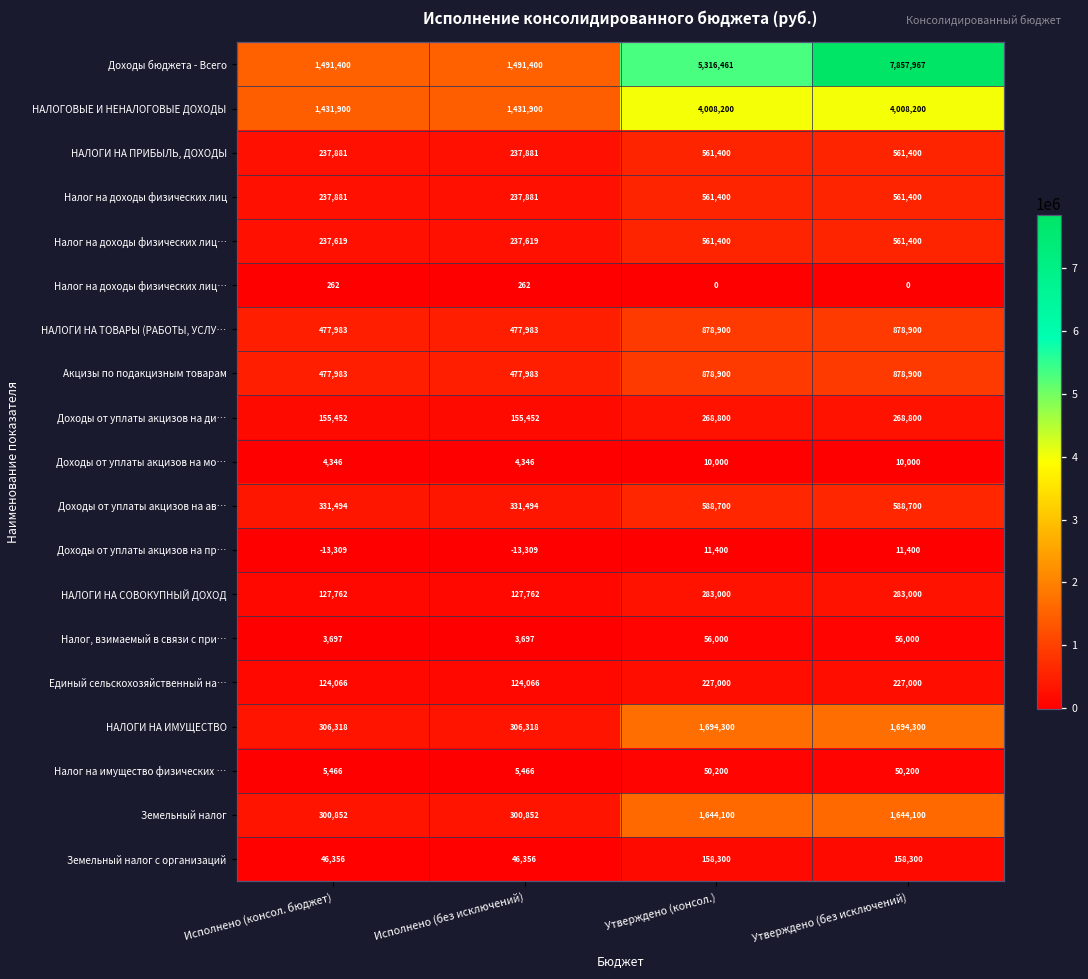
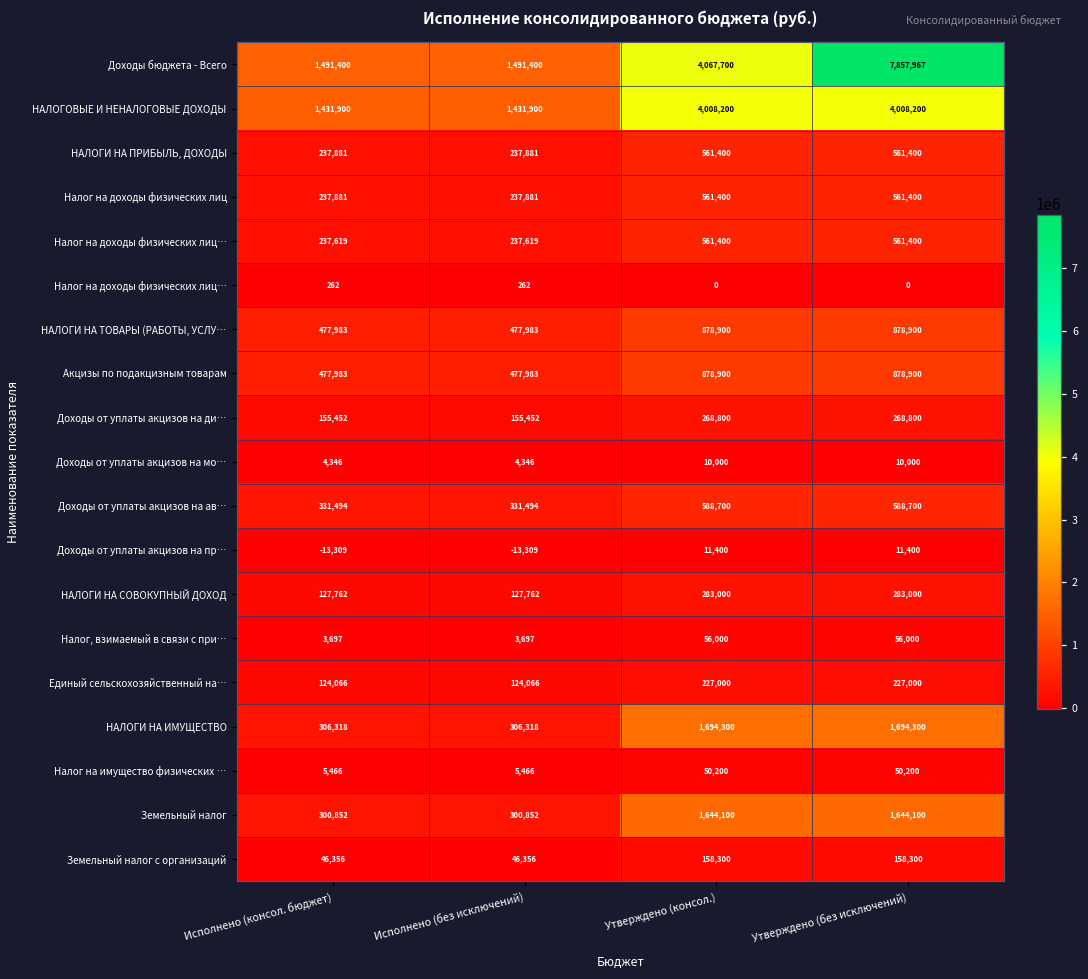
  {
    "Доходы бюджета - Всего": {
      "Исполнено (консол. бюджет)": "1,491,400",
      "Исполнено (без исключений)": "1,491,400",
-     "Утверждено (консол.)": "5,316,461",
+     "Утверждено (консол.)": "4,067,700",
      "Утверждено (без исключений)": "7,857,967"
    },
    "НАЛОГОВЫЕ И НЕНАЛОГОВЫЕ ДОХОДЫ": {
      "Исполнено (консол. бюджет)": "1,431,900",
      "Исполнено (без исключений)": "1,431,900",
      "Утверждено (консол.)": "4,008,200",
      "Утверждено (без исключений)": "4,008,200"
    },
    "НАЛОГИ НА ПРИБЫЛЬ, ДОХОДЫ": {
      "Исполнено (консол. бюджет)": "237,881",
      "Исполнено (без исключений)": "237,881",
      "Утверждено (консол.)": "561,400",
      "Утверждено (без исключений)": "561,400"
    },
    "Налог на доходы физических лиц": {
      "Исполнено (консол. бюджет)": "237,881",
      "Исполнено (без исключений)": "237,881",
      "Утверждено (консол.)": "561,400",
      "Утверждено (без исключений)": "561,400"
    },
    "НАЛОГИ НА ТОВАРЫ (РАБОТЫ, УСЛУ…": {
      "Исполнено (консол. бюджет)": "477,983",
      "Исполнено (без исключений)": "477,983",
      "Утверждено (консол.)": "878,900",
      "Утверждено (без исключений)": "878,900"
    },
    "Акцизы по подакцизным товарам": {
      "Исполнено (консол. бюджет)": "477,983",
      "Исполнено (без исключений)": "477,983",
      "Утверждено (консол.)": "878,900",
      "Утверждено (без исключений)": "878,900"
    },
    "Доходы от уплаты акцизов на ди…": {
      "Исполнено (консол. бюджет)": "155,452",
      "Исполнено (без исключений)": "155,452",
      "Утверждено (консол.)": "268,800",
      "Утверждено (без исключений)": "268,800"
    },
    "Доходы от уплаты акцизов на мо…": {
      "Исполнено (консол. бюджет)": "4,346",
      "Исполнено (без исключений)": "4,346",
      "Утверждено (консол.)": "10,000",
      "Утверждено (без исключений)": "10,000"
    },
    "Доходы от уплаты акцизов на ав…": {
      "Исполнено (консол. бюджет)": "331,494",
      "Исполнено (без исключений)": "331,494",
      "Утверждено (консол.)": "588,700",
      "Утверждено (без исключений)": "588,700"
    },
    "Доходы от уплаты акцизов на пр…": {
      "Исполнено (консол. бюджет)": "-13,309",
      "Исполнено (без исключений)": "-13,309",
      "Утверждено (консол.)": "11,400",
      "Утверждено (без исключений)": "11,400"
    },
    "НАЛОГИ НА СОВОКУПНЫЙ ДОХОД": {
      "Исполнено (консол. бюджет)": "127,762",
      "Исполнено (без исключений)": "127,762",
      "Утверждено (консол.)": "283,000",
      "Утверждено (без исключений)": "283,000"
    },
    "Налог, взимаемый в связи с при…": {
      "Исполнено (консол. бюджет)": "3,697",
      "Исполнено (без исключений)": "3,697",
      "Утверждено (консол.)": "56,000",
      "Утверждено (без исключений)": "56,000"
    },
    "Единый сельскохозяйственный на…": {
      "Исполнено (консол. бюджет)": "124,066",
      "Исполнено (без исключений)": "124,066",
      "Утверждено (консол.)": "227,000",
      "Утверждено (без исключений)": "227,000"
    },
    "НАЛОГИ НА ИМУЩЕСТВО": {
      "Исполнено (консол. бюджет)": "306,318",
      "Исполнено (без исключений)": "306,318",
      "Утверждено (консол.)": "1,694,300",
      "Утверждено (без исключений)": "1,694,300"
    },
    "Налог на имущество физических …": {
      "Исполнено (консол. бюджет)": "5,466",
      "Исполнено (без исключений)": "5,466",
      "Утверждено (консол.)": "50,200",
      "Утверждено (без исключений)": "50,200"
    },
    "Земельный налог": {
      "Исполнено (консол. бюджет)": "300,852",
      "Исполнено (без исключений)": "300,852",
      "Утверждено (консол.)": "1,644,100",
      "Утверждено (без исключений)": "1,644,100"
    },
    "Земельный налог с организаций": {
      "Исполнено (консол. бюджет)": "46,356",
      "Исполнено (без исключений)": "46,356",
      "Утверждено (консол.)": "158,300",
      "Утверждено (без исключений)": "158,300"
    }
  }
